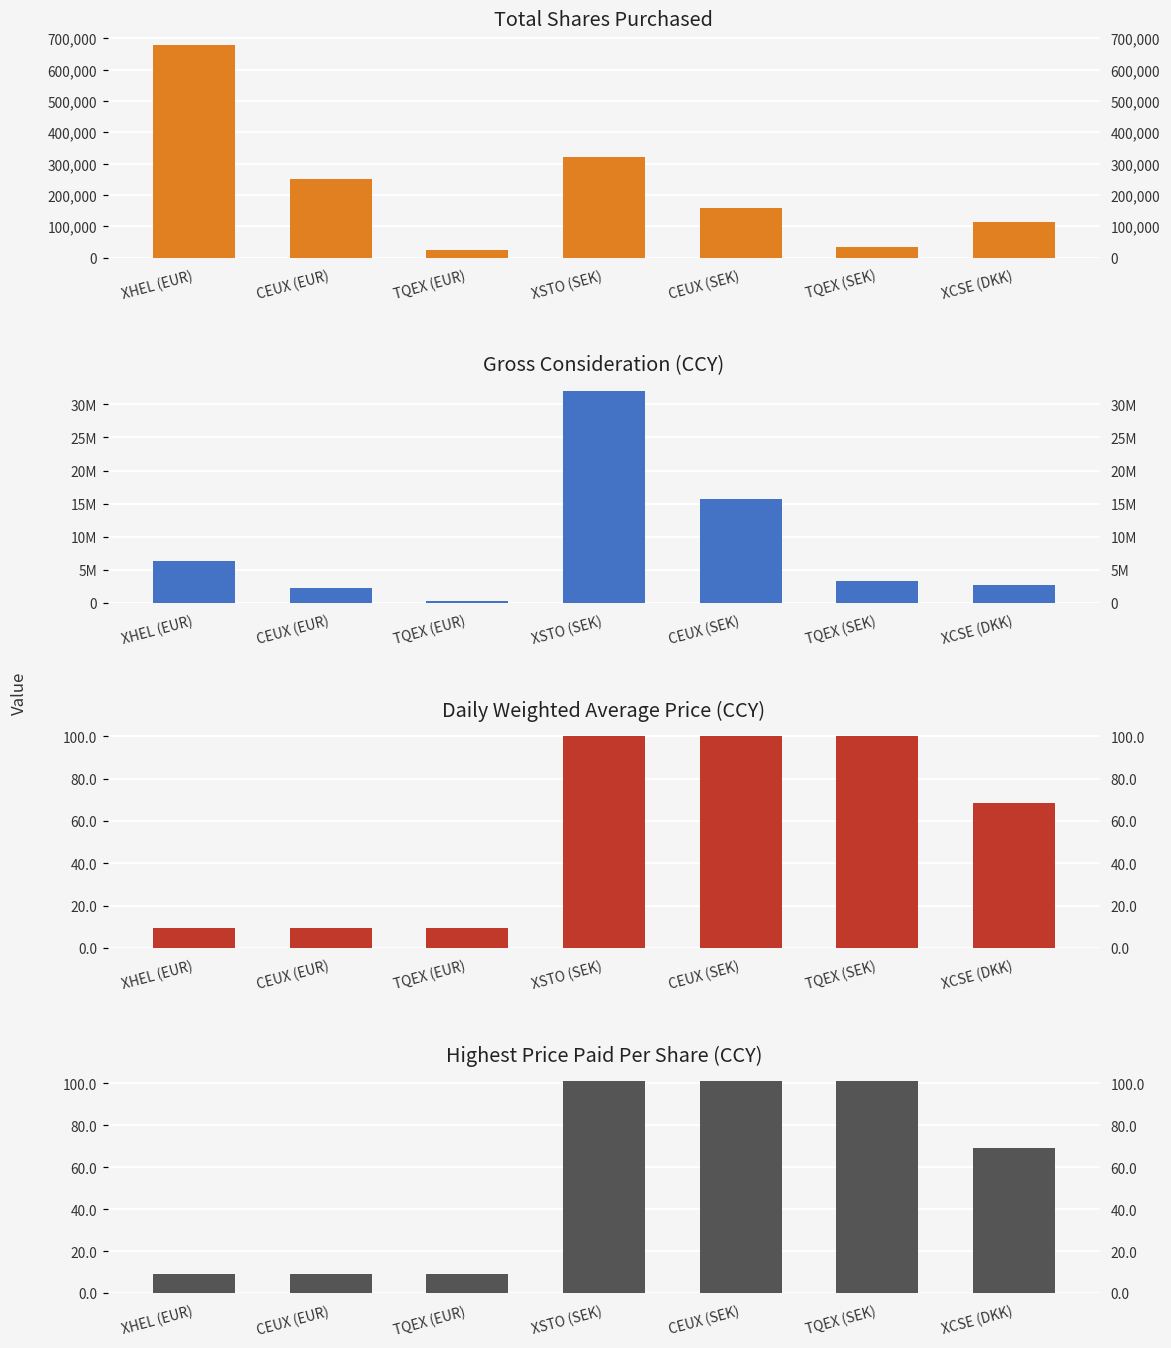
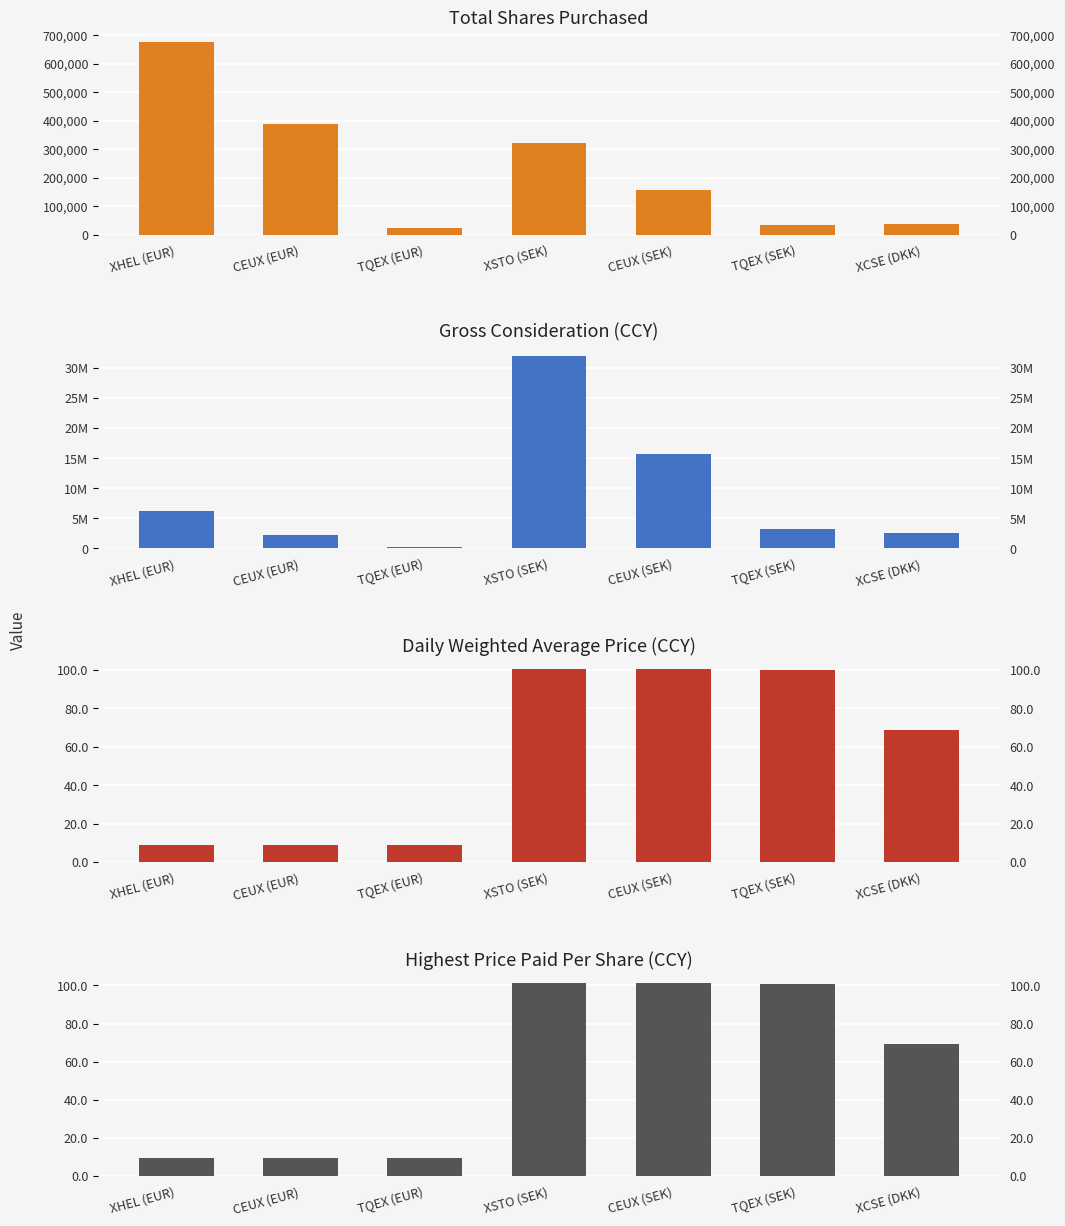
  {
    "Total Shares Purchased": {
      "XHEL (EUR)": "680,000",
-     "CEUX (EUR)": "250,000",
+     "CEUX (EUR)": "390,000",
      "TQEX (EUR)": "20,000",
      "XSTO (SEK)": "320,000",
      "CEUX (SEK)": "160,000",
      "TQEX (SEK)": "30,000",
-     "XCSE (DKK)": "110,000"
+     "XCSE (DKK)": "40,000"
    },
    "Gross Consideration (CCY)": {
      "XHEL (EUR)": "6000000",
      "CEUX (EUR)": "2000000",
      "XSTO (SEK)": "32000000",
      "CEUX (SEK)": "16000000",
      "TQEX (SEK)": "3000000",
      "XCSE (DKK)": "3000000"
    },
    "Daily Weighted Average Price (CCY)": {
      "XHEL (EUR)": "9",
      "CEUX (EUR)": "9",
      "TQEX (EUR)": "9",
      "XSTO (SEK)": "100",
      "CEUX (SEK)": "100",
      "TQEX (SEK)": "100",
      "XCSE (DKK)": "69"
    },
    "Highest Price Paid Per Share (CCY)": {
      "XHEL (EUR)": "9",
      "CEUX (EUR)": "9",
      "TQEX (EUR)": "9",
      "XSTO (SEK)": "101",
      "CEUX (SEK)": "101",
      "TQEX (SEK)": "101",
      "XCSE (DKK)": "69"
    }
  }
